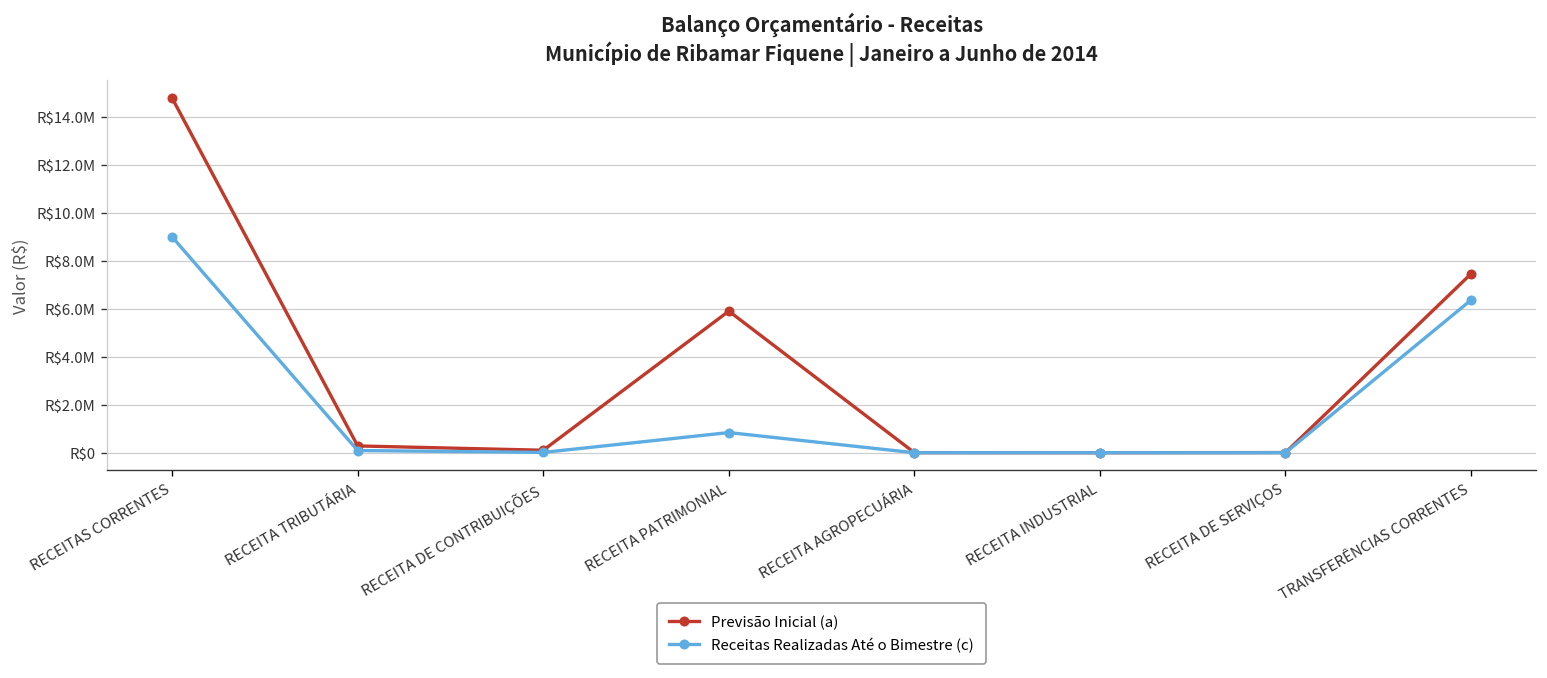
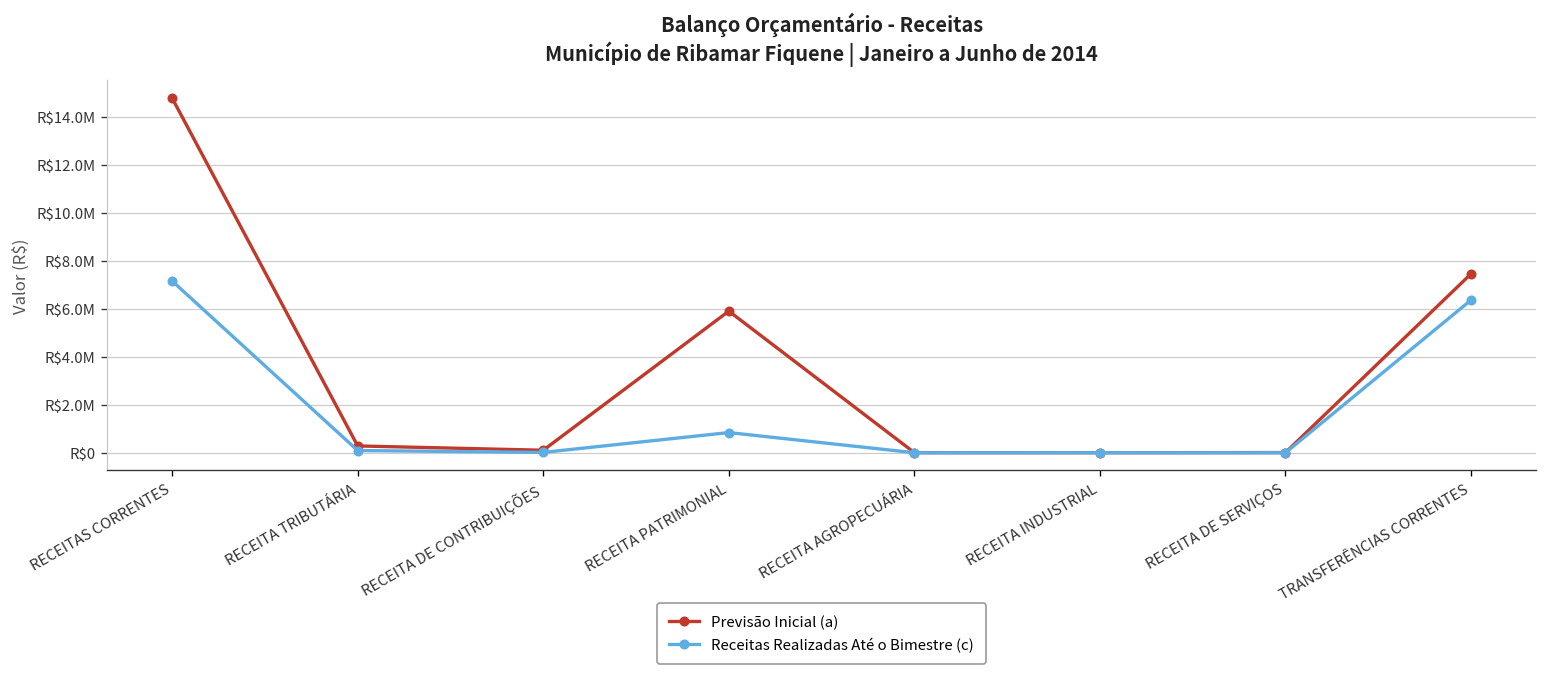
  {
    "Previsão Inicial (a)": {
      "RECEITAS CORRENTES": "R$14800000",
      "RECEITA TRIBUTÁRIA": "R$300000",
      "RECEITA PATRIMONIAL": "R$5900000",
      "TRANSFERÊNCIAS CORRENTES": "R$7500000"
    },
    "Receitas Realizadas Até o Bimestre (c)": {
-     "RECEITAS CORRENTES": "R$9000000",
+     "RECEITAS CORRENTES": "R$7200000",
      "RECEITA TRIBUTÁRIA": "R$100000",
      "RECEITA PATRIMONIAL": "R$800000",
      "TRANSFERÊNCIAS CORRENTES": "R$6400000"
    }
  }
